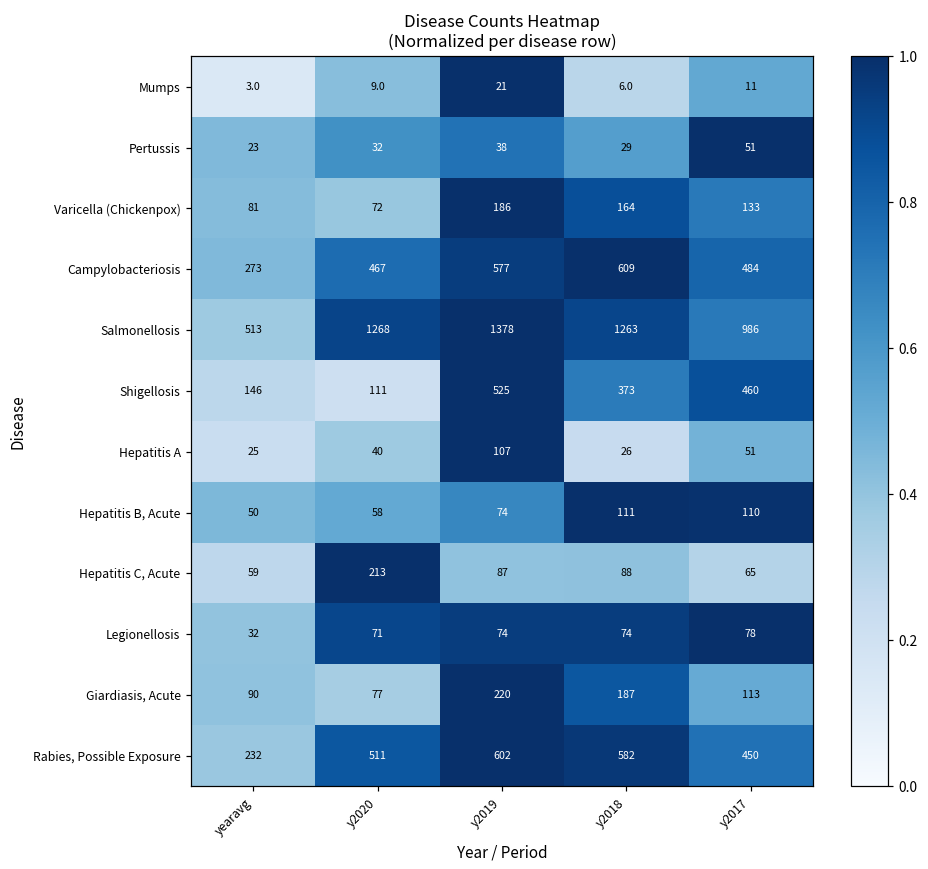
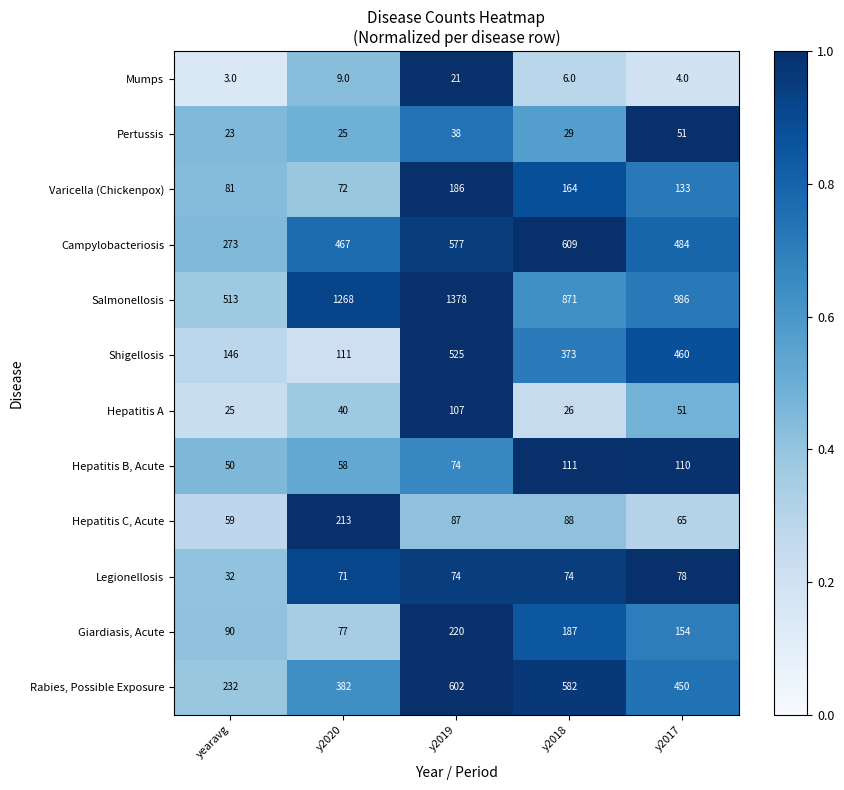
  {
    "Mumps": {
      "yearavg": 3.0,
      "y2020": 9.0,
      "y2019": 21,
      "y2018": 6.0,
-     "y2017": 11
+     "y2017": 4.0
    },
    "Pertussis": {
      "yearavg": 23,
-     "y2020": 32,
+     "y2020": 25,
      "y2019": 38,
      "y2018": 29,
      "y2017": 51
    },
    "Varicella (Chickenpox)": {
      "yearavg": 81,
      "y2020": 72,
      "y2019": 186,
      "y2018": 164,
      "y2017": 133
    },
    "Campylobacteriosis": {
      "yearavg": 273,
      "y2020": 467,
      "y2019": 577,
      "y2018": 609,
      "y2017": 484
    },
    "Salmonellosis": {
      "yearavg": 513,
      "y2020": 1268,
      "y2019": 1378,
-     "y2018": 1263,
+     "y2018": 871,
      "y2017": 986
    },
    "Shigellosis": {
      "yearavg": 146,
      "y2020": 111,
      "y2019": 525,
      "y2018": 373,
      "y2017": 460
    },
    "Hepatitis A": {
      "yearavg": 25,
      "y2020": 40,
      "y2019": 107,
      "y2018": 26,
      "y2017": 51
    },
    "Hepatitis B, Acute": {
      "yearavg": 50,
      "y2020": 58,
      "y2019": 74,
      "y2018": 111,
      "y2017": 110
    },
    "Hepatitis C, Acute": {
      "yearavg": 59,
      "y2020": 213,
      "y2019": 87,
      "y2018": 88,
      "y2017": 65
    },
    "Legionellosis": {
      "yearavg": 32,
      "y2020": 71,
      "y2019": 74,
      "y2018": 74,
      "y2017": 78
    },
    "Giardiasis, Acute": {
      "yearavg": 90,
      "y2020": 77,
      "y2019": 220,
      "y2018": 187,
-     "y2017": 113
+     "y2017": 154
    },
    "Rabies, Possible Exposure": {
      "yearavg": 232,
-     "y2020": 511,
+     "y2020": 382,
      "y2019": 602,
      "y2018": 582,
      "y2017": 450
    }
  }
